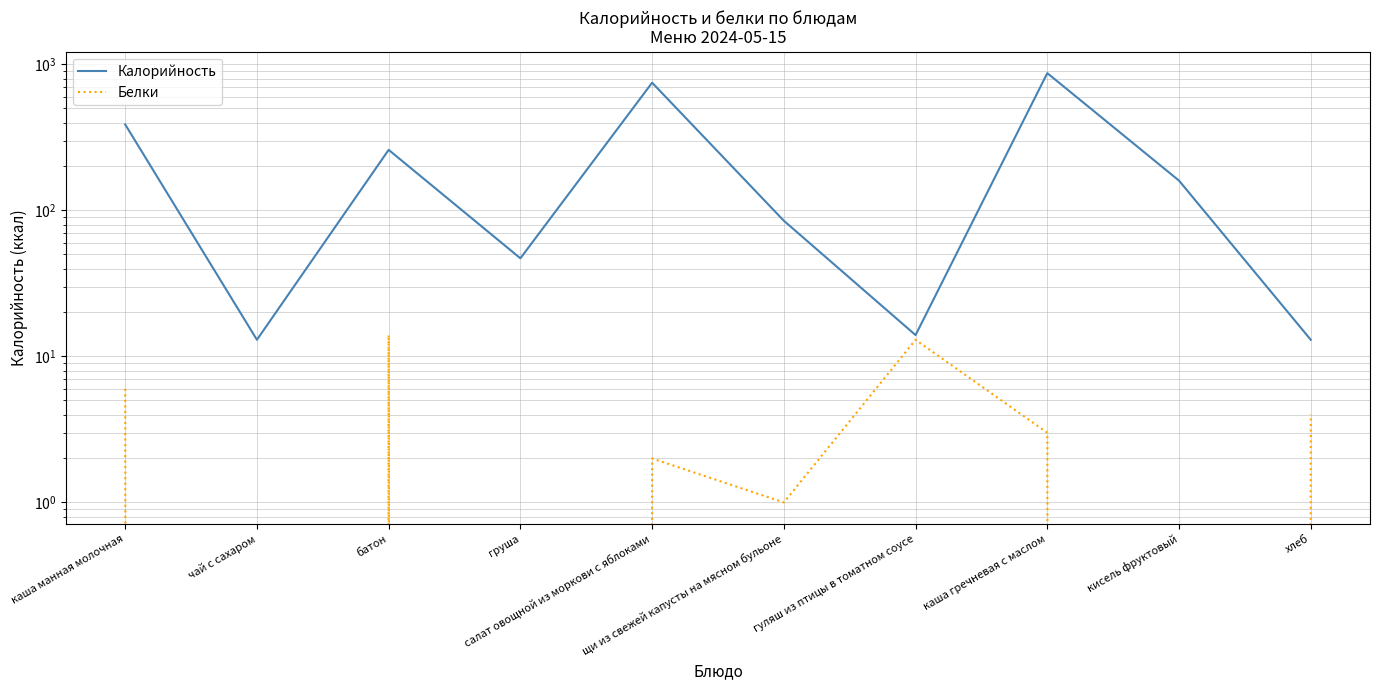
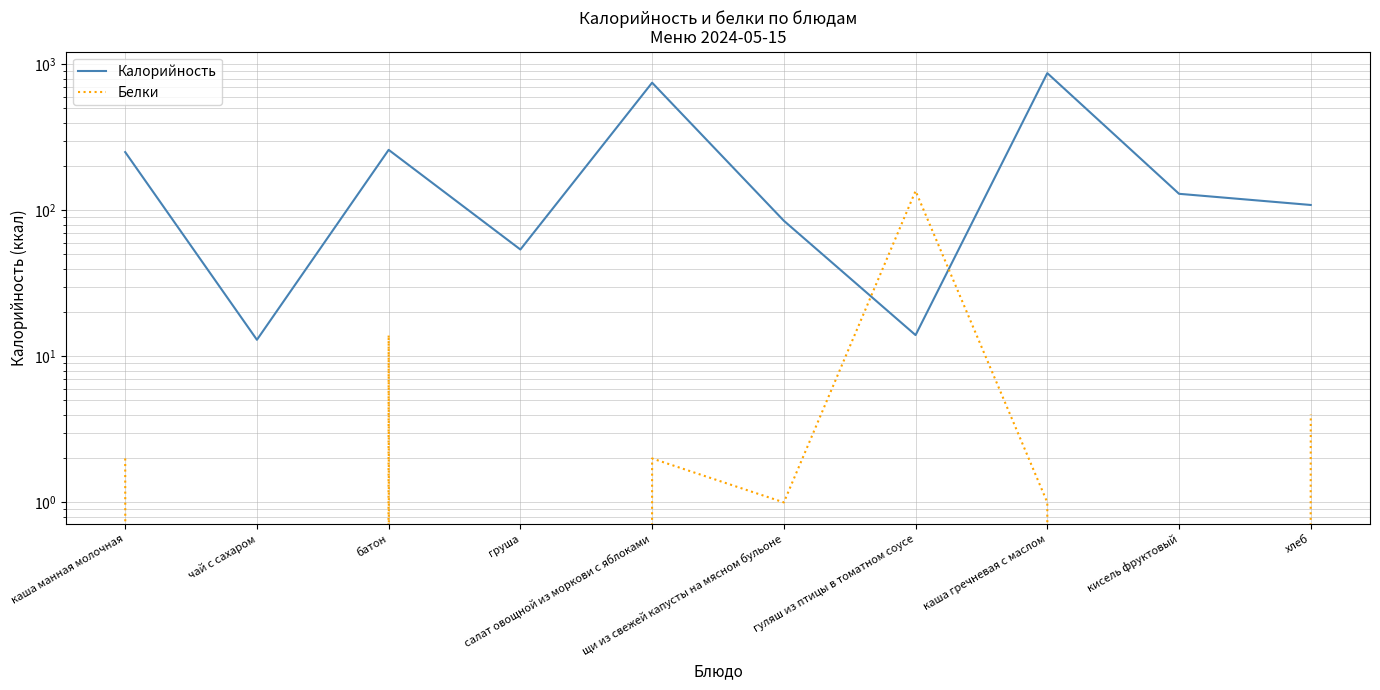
  {
    "Калорийность": {
-     "каша манная молочная": 390,
+     "каша манная молочная": 250,
      "чай с сахаром": 13,
      "батон": 260,
-     "груша": 47,
+     "груша": 54,
      "салат овощной из моркови с яблоками": 800,
      "щи из свежей капусты на мясном бульоне": 90,
      "гуляш из птицы в томатном соусе": 14,
      "каша гречневая с маслом": 900,
-     "кисель фруктовый": 160,
-     "хлеб": 13
+     "кисель фруктовый": 130,
+     "хлеб": 110
    },
    "Белки": {
-     "каша манная молочная": 6,
+     "каша манная молочная": 2,
      "батон": 14,
      "салат овощной из моркови с яблоками": 2,
      "щи из свежей капусты на мясном бульоне": 1,
-     "гуляш из птицы в томатном соусе": 13,
-     "каша гречневая с маслом": 3,
+     "гуляш из птицы в томатном соусе": 140,
+     "каша гречневая с маслом": 1,
      "хлеб": 4
    }
  }
